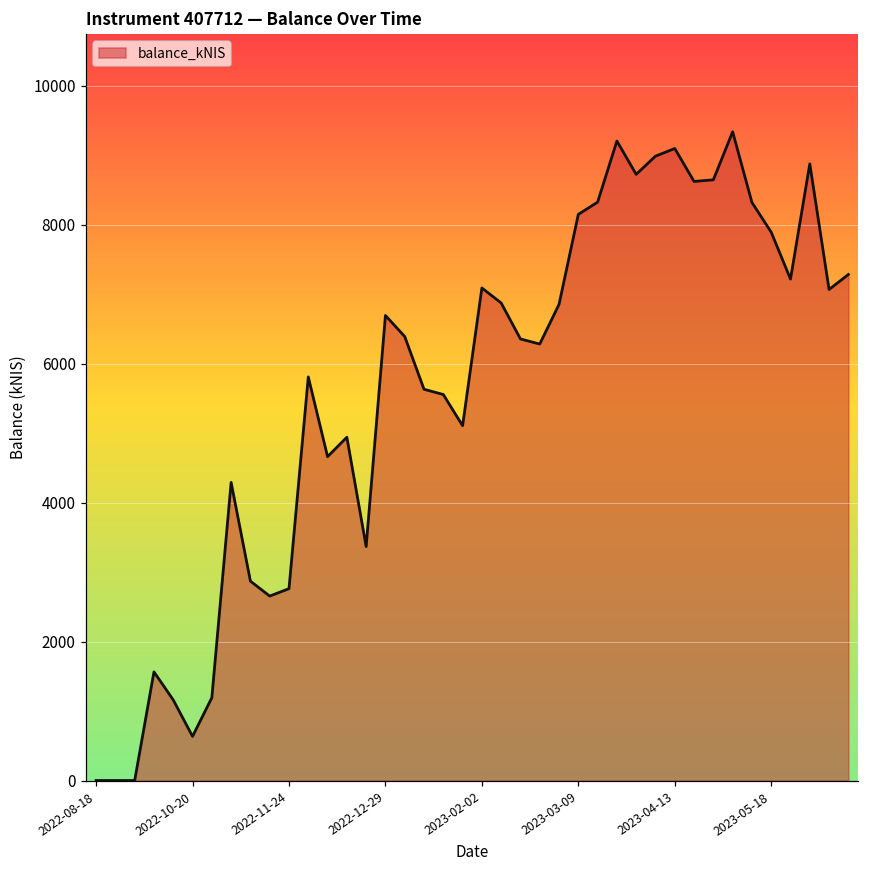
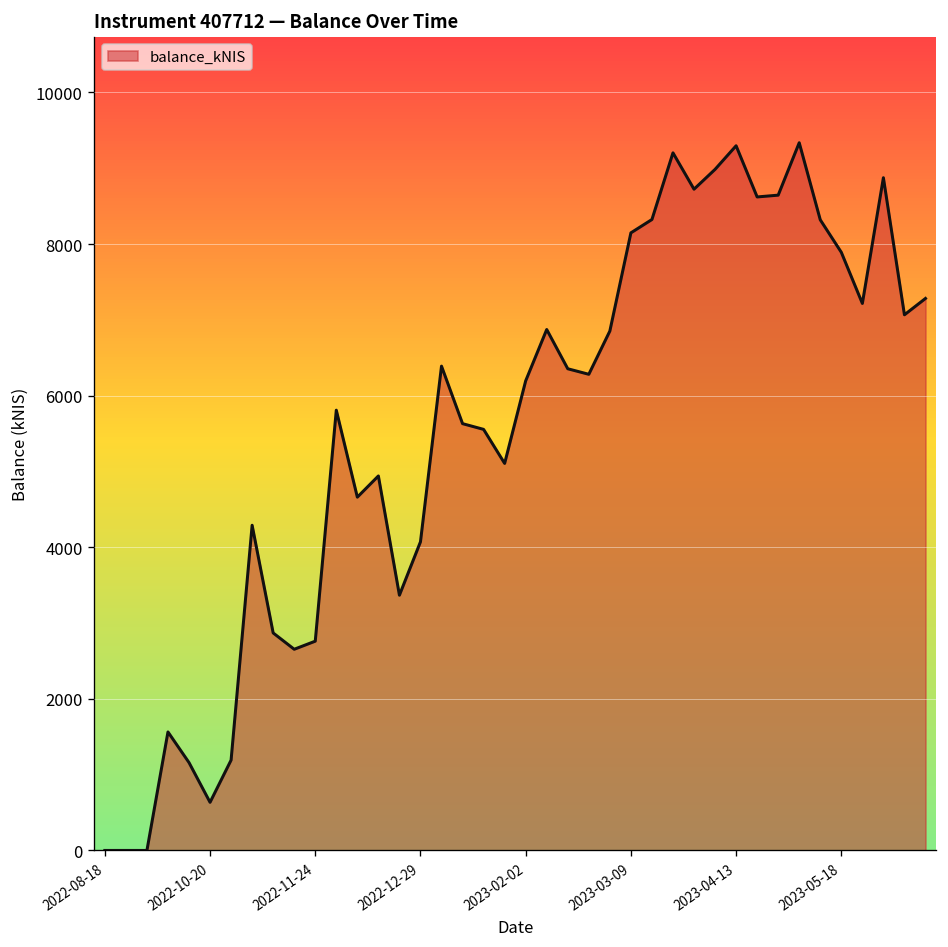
  {
    "2022-08-18": 0,
    "2022-10-20": 600,
    "2022-11-24": 2800,
-   "2022-12-29": 6700,
-   "2023-02-02": 7100,
+   "2022-12-29": 4100,
+   "2023-02-02": 6200,
    "2023-03-09": 8100,
-   "2023-04-13": 9100,
+   "2023-04-13": 9300,
    "2023-05-18": 7900
  }
